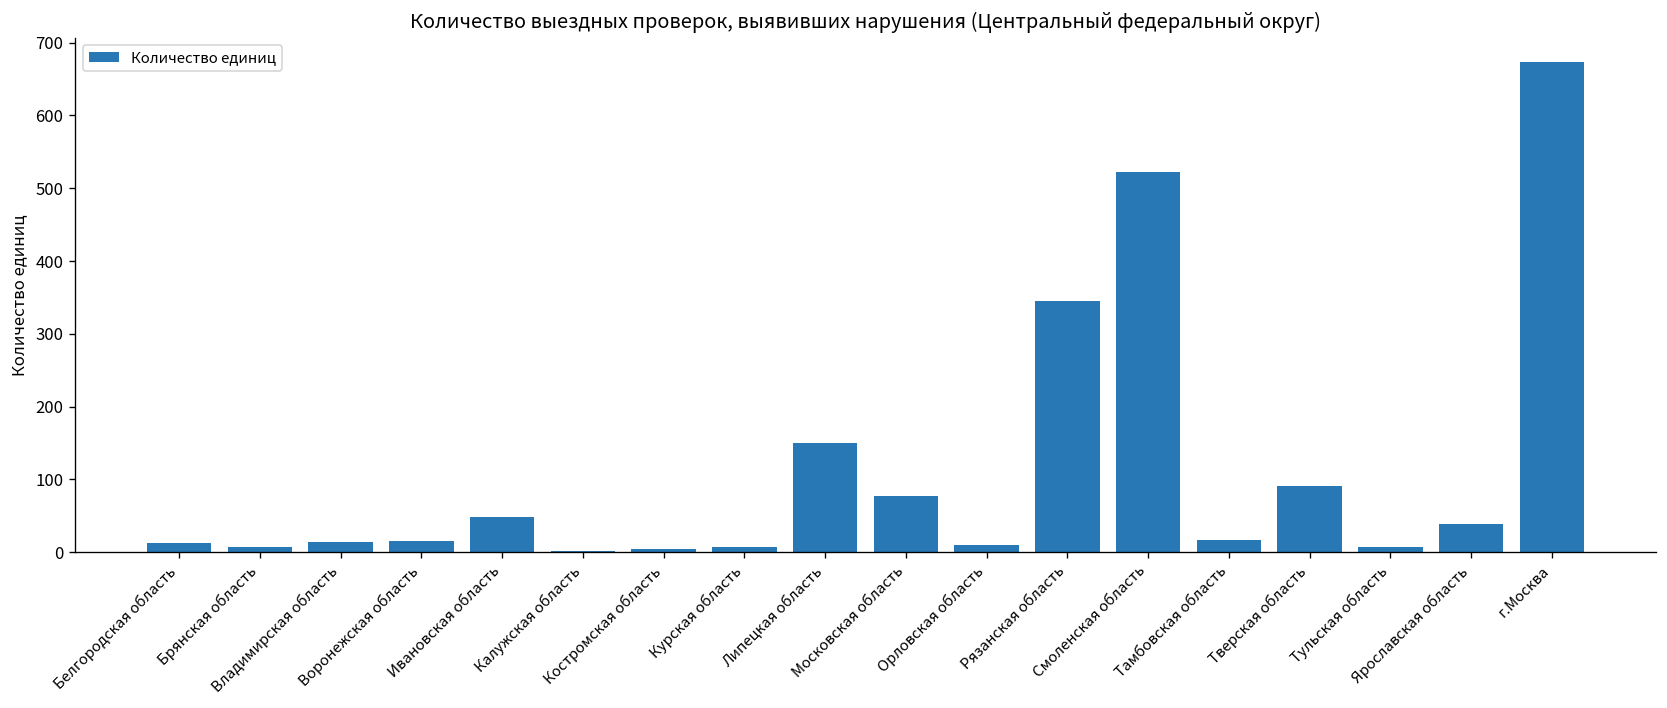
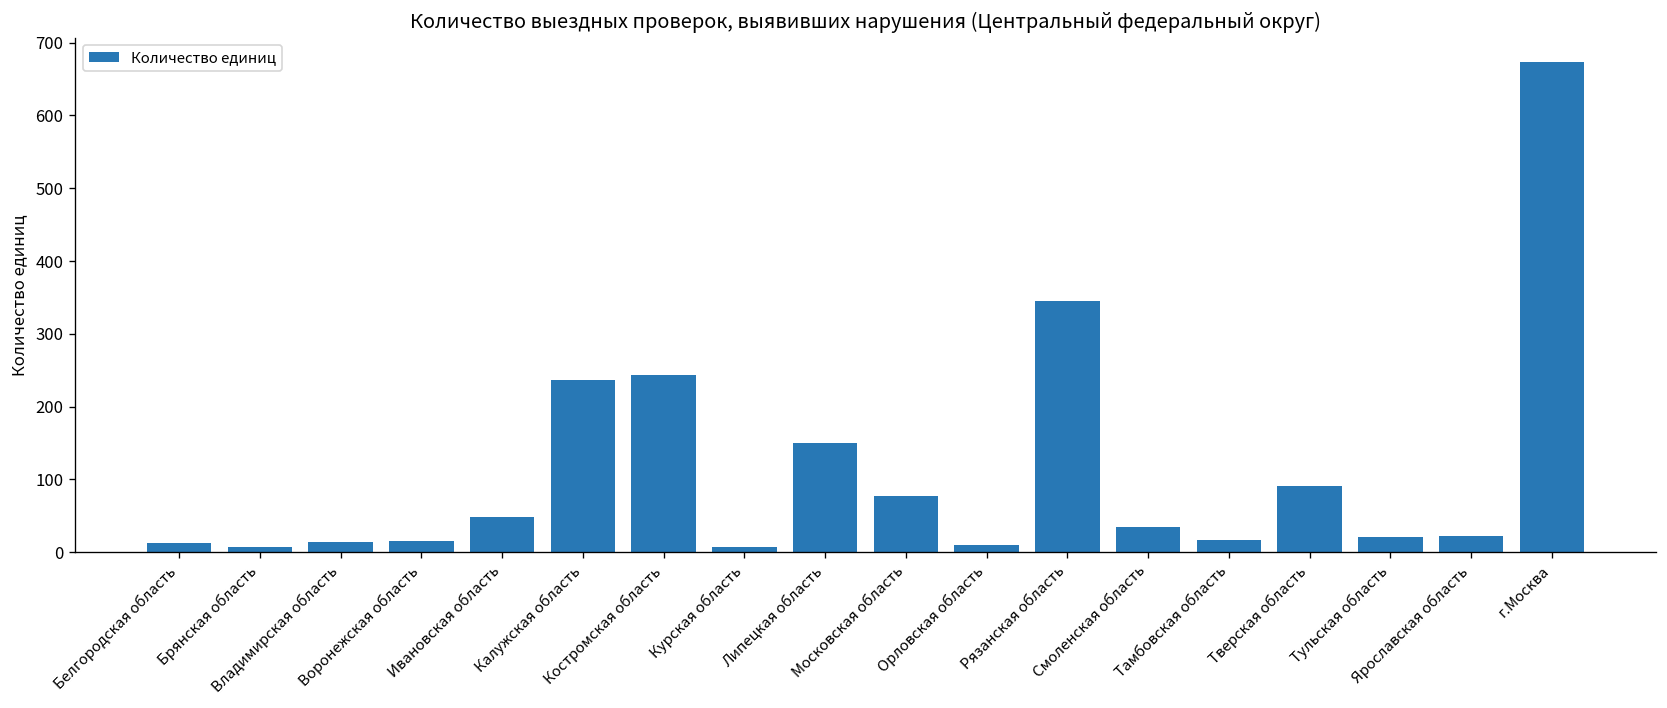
  {
    "Белгородская область": 10,
    "Брянская область": 10,
    "Владимирская область": 10,
    "Воронежская область": 20,
    "Ивановская область": 50,
-   "Калужская область": 0,
-   "Костромская область": 0,
+   "Калужская область": 240,
+   "Костромская область": 240,
    "Курская область": 10,
    "Липецкая область": 150,
    "Московская область": 80,
    "Орловская область": 10,
    "Рязанская область": 350,
-   "Смоленская область": 520,
+   "Смоленская область": 30,
    "Тамбовская область": 20,
    "Тверская область": 90,
-   "Тульская область": 10,
-   "Ярославская область": 40,
+   "Тульская область": 20,
+   "Ярославская область": 20,
    "г.Москва": 670
  }
